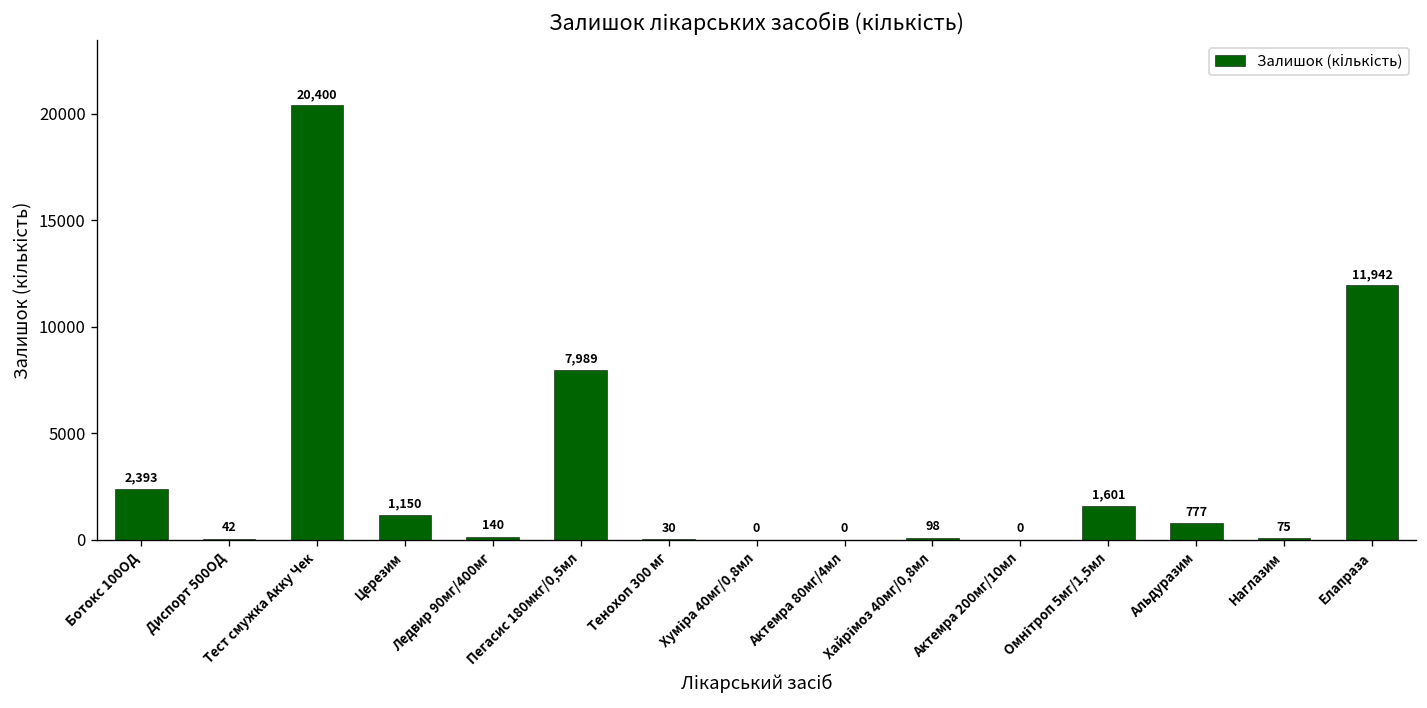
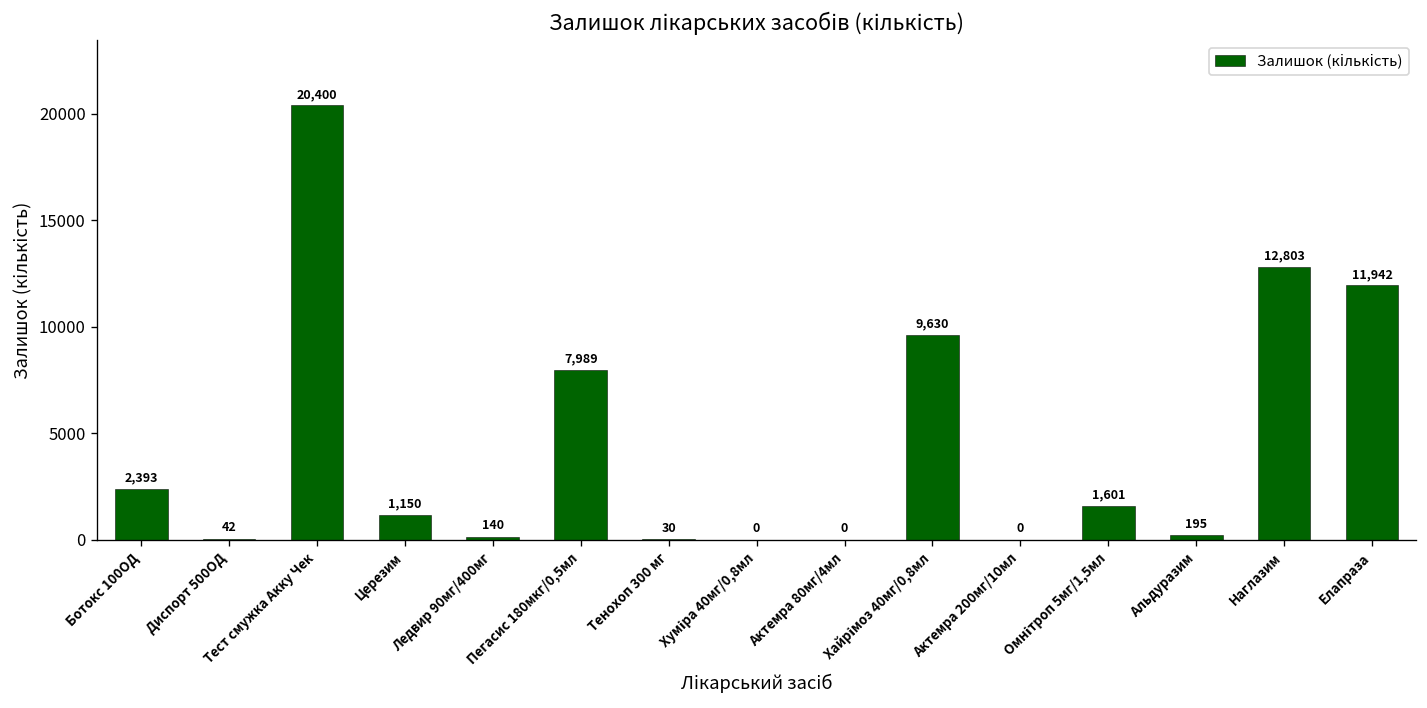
  {
    "Ботокс 100ОД": "2,393",
    "Диспорт 500ОД": "42",
    "Тест смужка Акку Чек": "20,400",
    "Церезим": "1,150",
    "Ледвир 90мг/400мг": "140",
    "Пегасис 180мкг/0,5мл": "7,989",
    "Тенохоп 300 мг": "30",
    "Хуміра 40мг/0,8мл": "0",
    "Актемра 80мг/4мл": "0",
-   "Хайрімоз 40мг/0,8мл": "98",
+   "Хайрімоз 40мг/0,8мл": "9,630",
    "Актемра 200мг/10мл": "0",
    "Омнітроп 5мг/1,5мл": "1,601",
-   "Альдуразим": "777",
-   "Наглазим": "75",
+   "Альдуразим": "195",
+   "Наглазим": "12,803",
    "Елапраза": "11,942"
  }
